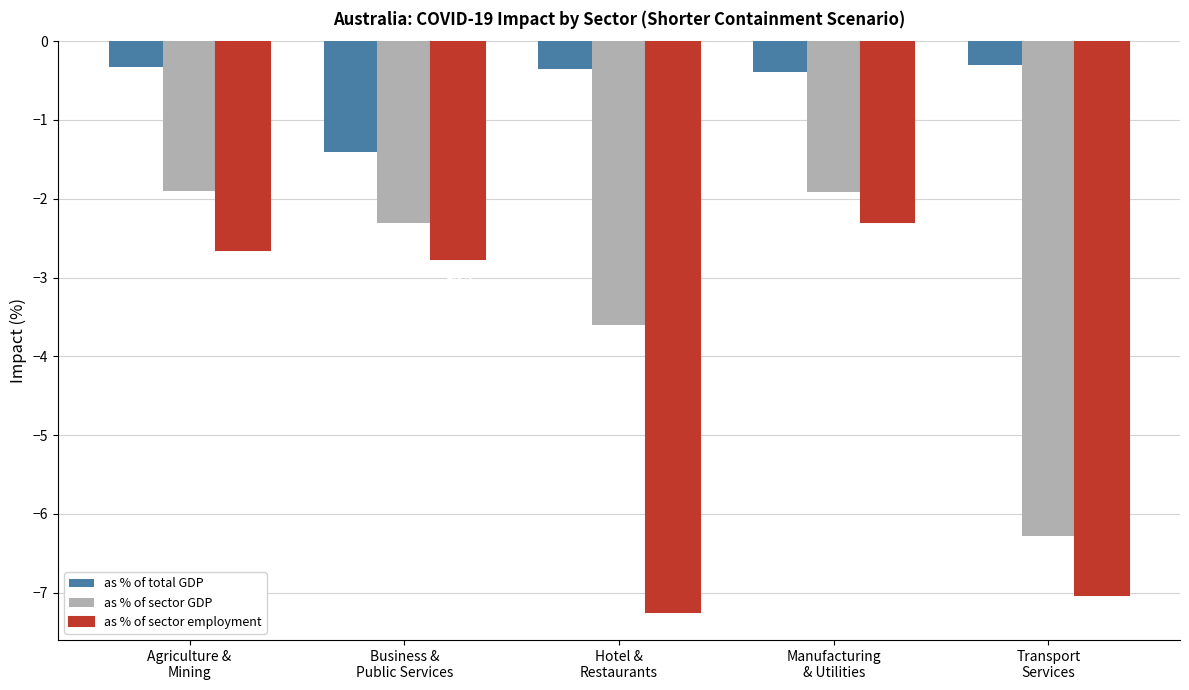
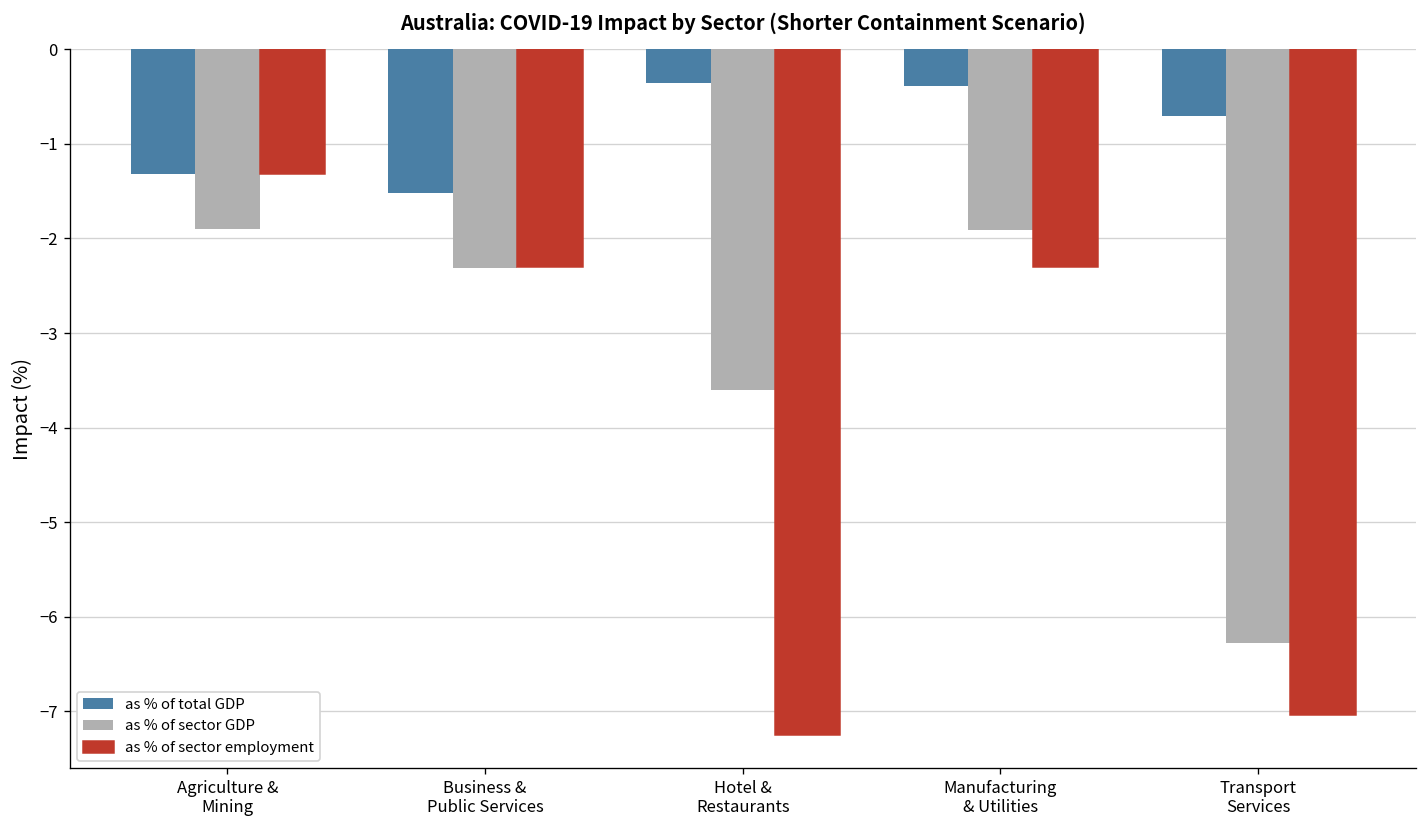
  {
    "as % of total GDP": {
-     "Agriculture & Mining": -0.3,
-     "Business & Public Services": -1.4,
+     "Agriculture & Mining": -1.3,
+     "Business & Public Services": -1.5,
      "Hotel & Restaurants": -0.4,
      "Manufacturing & Utilities": -0.4,
-     "Transport Services": -0.3
+     "Transport Services": -0.7
    },
    "as % of sector GDP": {
      "Agriculture & Mining": -1.9,
      "Business & Public Services": -2.3,
      "Hotel & Restaurants": -3.6,
      "Manufacturing & Utilities": -1.9,
      "Transport Services": -6.3
    },
    "as % of sector employment": {
-     "Agriculture & Mining": -2.7,
-     "Business & Public Services": -2.8,
+     "Agriculture & Mining": -1.3,
+     "Business & Public Services": -2.3,
      "Hotel & Restaurants": -7.2,
      "Manufacturing & Utilities": -2.3,
      "Transport Services": -7.0
    }
  }
